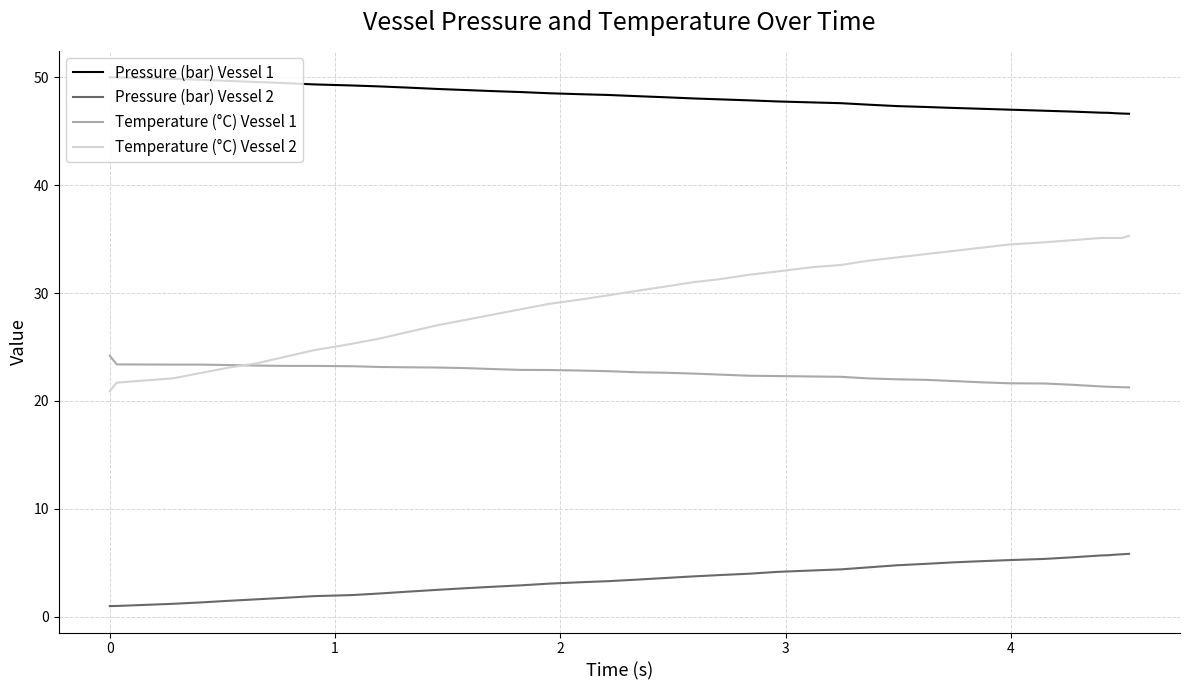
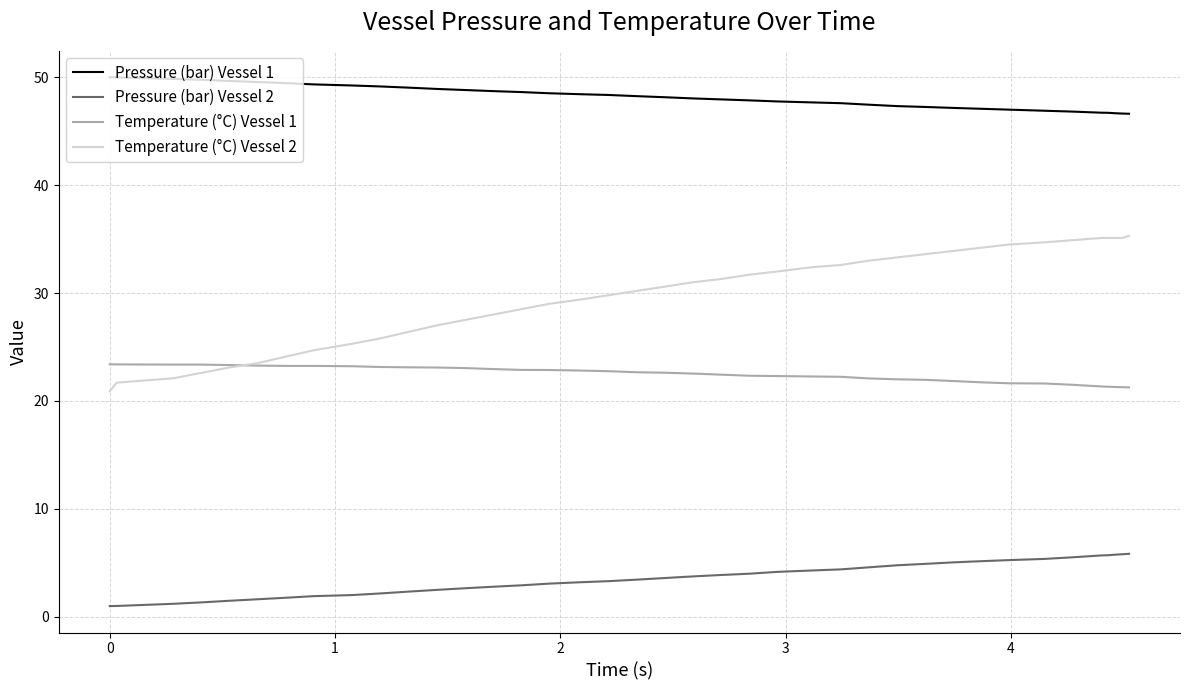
  {
    "Pressure (bar) Vessel 2": {
      "0": 1.0
    },
    "Temperature (°C) Vessel 1": {
-     "0": 24.2
+     "0": 23.4
    },
    "Temperature (°C) Vessel 2": {
      "0": 20.9
    }
  }
